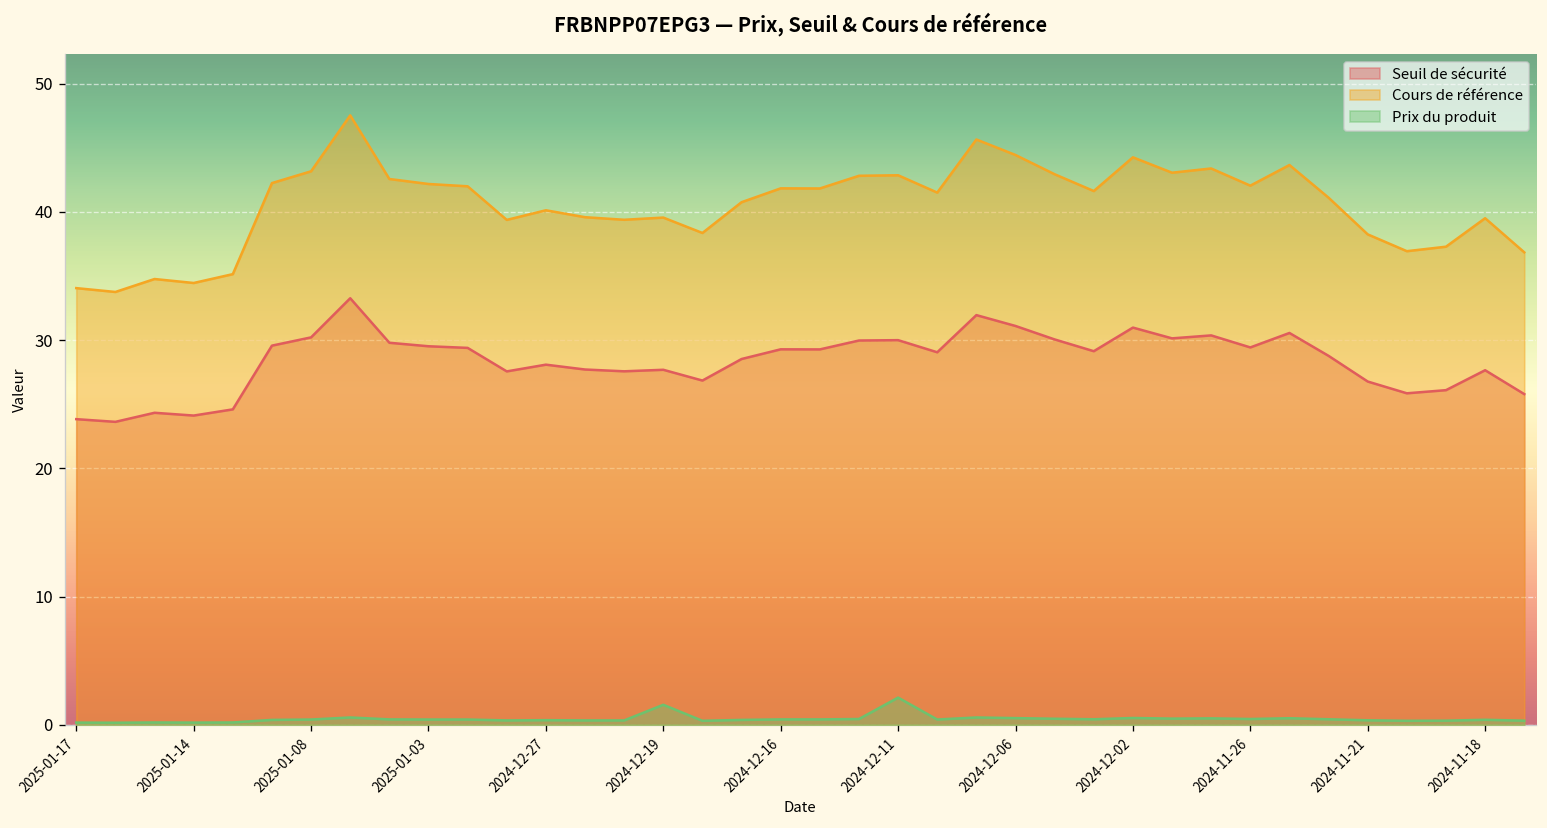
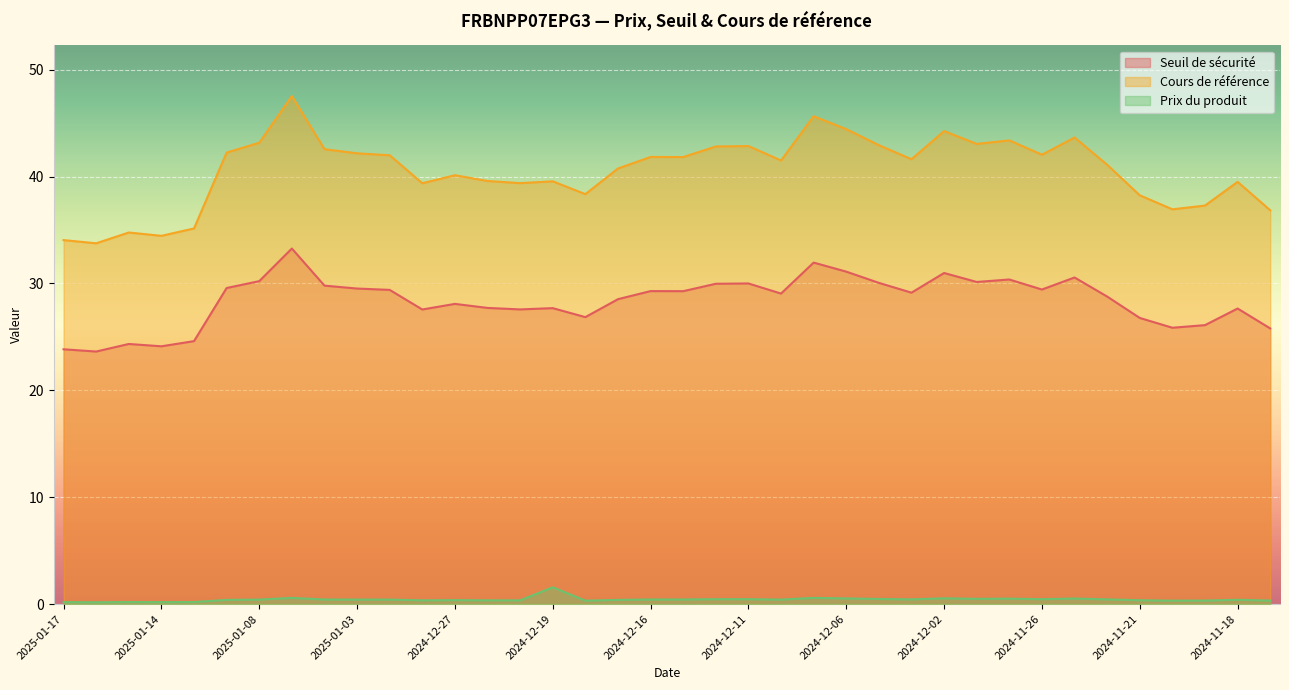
  {
    "Seuil de sécurité": {
      "2025-01-17": 23.8,
      "2025-01-14": 24.1,
      "2025-01-08": 30.2,
      "2025-01-03": 29.5,
      "2024-12-27": 28.1,
      "2024-12-19": 27.7,
      "2024-12-16": 29.3,
      "2024-12-11": 30.0,
      "2024-12-06": 31.1,
      "2024-12-02": 31.0,
      "2024-11-26": 29.4,
      "2024-11-21": 26.8,
      "2024-11-18": 27.7
    },
    "Cours de référence": {
      "2025-01-17": 34.1,
      "2025-01-14": 34.5,
      "2025-01-08": 43.2,
      "2025-01-03": 42.2,
      "2024-12-27": 40.1,
      "2024-12-19": 39.6,
      "2024-12-16": 41.8,
      "2024-12-11": 42.9,
      "2024-12-06": 44.4,
      "2024-12-02": 44.3,
      "2024-11-26": 42.1,
      "2024-11-21": 38.3,
      "2024-11-18": 39.5
    },
    "Prix du produit": {
      "2025-01-17": 0.2,
      "2025-01-14": 0.2,
      "2025-01-08": 0.4,
      "2025-01-03": 0.4,
      "2024-12-27": 0.4,
      "2024-12-19": 1.6,
      "2024-12-16": 0.4,
-     "2024-12-11": 2.1,
+     "2024-12-11": 0.5,
      "2024-12-06": 0.5,
      "2024-12-02": 0.5,
      "2024-11-26": 0.5,
      "2024-11-21": 0.4,
      "2024-11-18": 0.4
    }
  }
